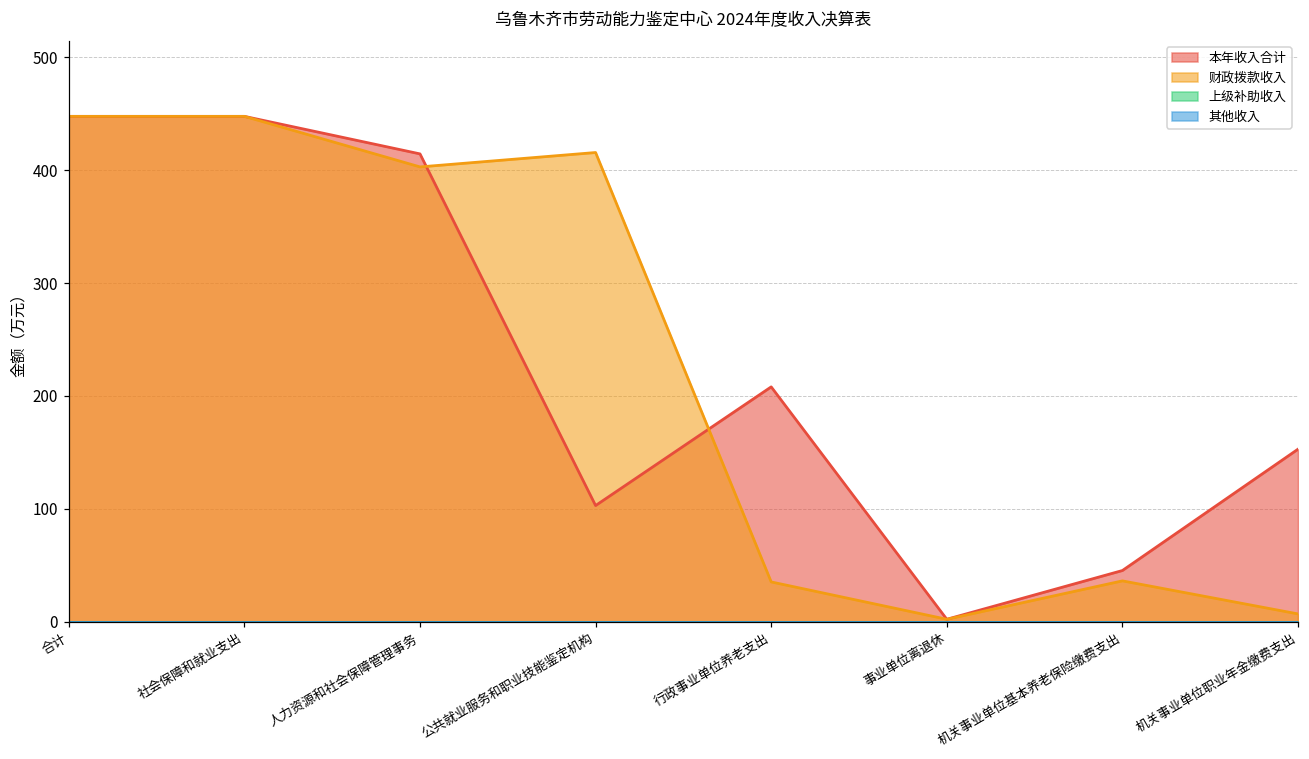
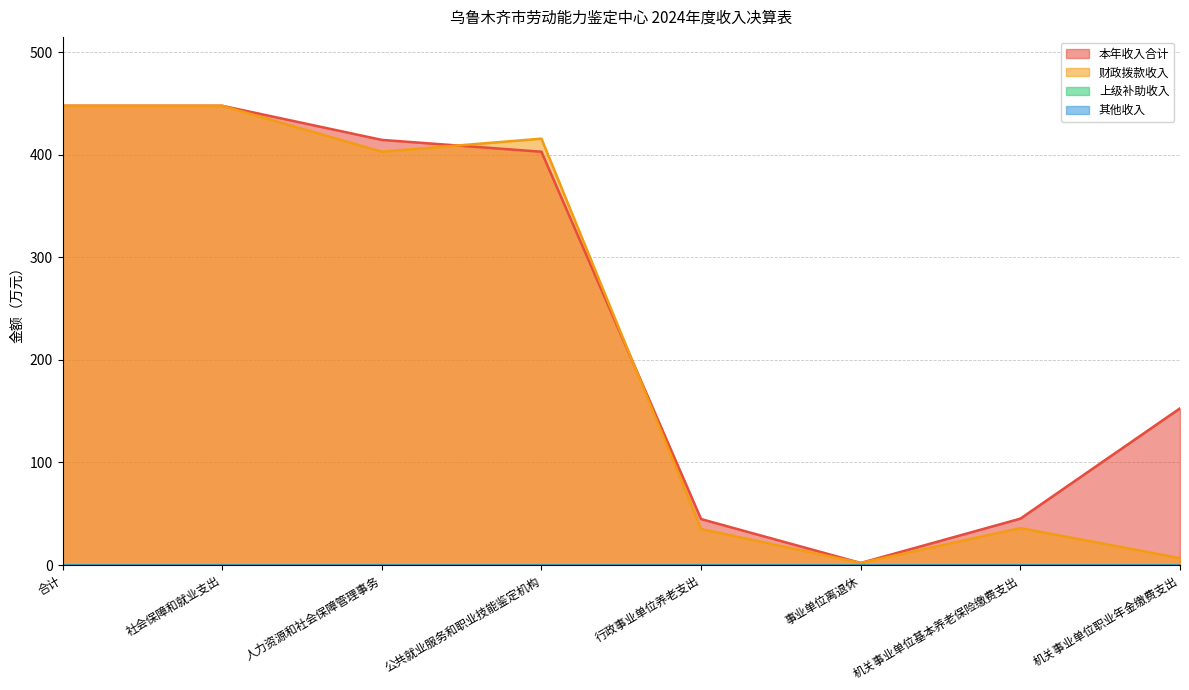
  {
    "本年收入合计": {
      "人力资源和社会保障管理事务": 415,
-     "公共就业服务和职业技能鉴定机构": 103,
-     "行政事业单位养老支出": 208,
+     "公共就业服务和职业技能鉴定机构": 403,
+     "行政事业单位养老支出": 45,
      "机关事业单位基本养老保险缴费支出": 45,
      "机关事业单位职业年金缴费支出": 153
    },
    "财政拨款收入": {
      "人力资源和社会保障管理事务": 403,
      "公共就业服务和职业技能鉴定机构": 416,
      "行政事业单位养老支出": 35,
      "机关事业单位基本养老保险缴费支出": 36,
      "机关事业单位职业年金缴费支出": 7
    },
    "其他收入": {
      "合计": 0,
      "社会保障和就业支出": 0,
      "人力资源和社会保障管理事务": 0,
      "公共就业服务和职业技能鉴定机构": 0,
      "行政事业单位养老支出": 0,
      "机关事业单位基本养老保险缴费支出": 0,
      "机关事业单位职业年金缴费支出": 0
    }
  }
